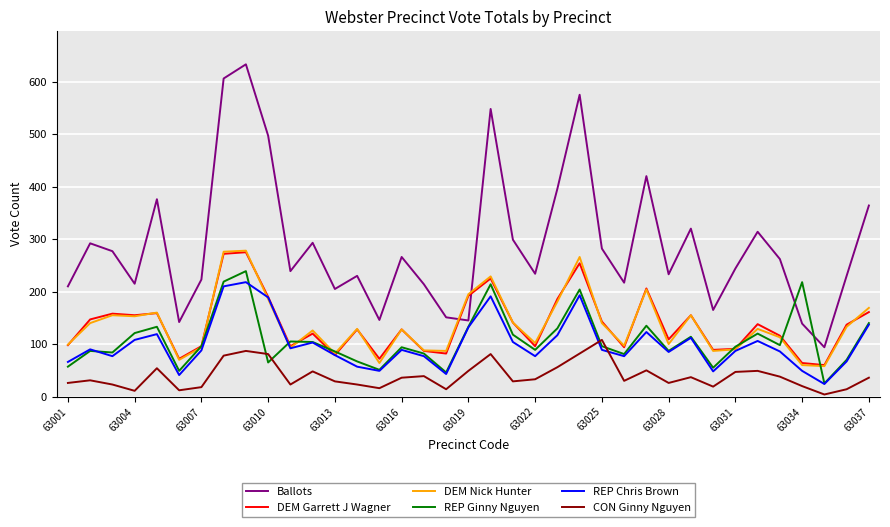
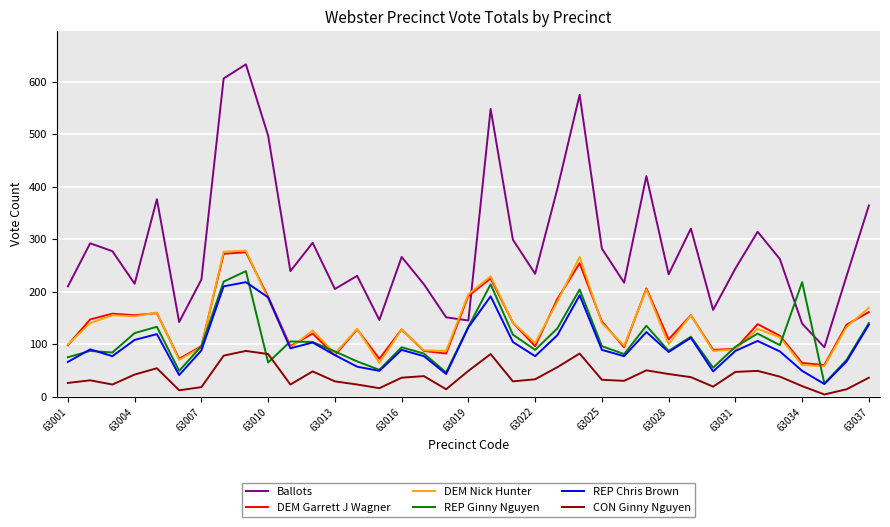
  {
    "Ballots": {
      "63001": 210,
      "63004": 220,
      "63007": 220,
      "63010": 500,
      "63013": 210,
      "63016": 270,
      "63019": 150,
      "63022": 230,
      "63025": 280,
      "63028": 230,
      "63031": 240,
      "63034": 140,
      "63037": 360
    },
    "DEM Garrett J Wagner": {
      "63022": 100,
      "63028": 110,
      "63037": 160
    },
    "DEM Nick Hunter": {
      "63022": 100,
      "63028": 100,
      "63037": 170
    },
    "REP Ginny Nguyen": {
-     "63001": 60,
+     "63001": 80,
      "63004": 120,
      "63010": 70,
      "63016": 90,
      "63022": 90,
      "63025": 100,
      "63034": 220
    },
    "REP Chris Brown": {
      "63001": 70,
      "63004": 110,
      "63007": 90,
      "63016": 90,
      "63022": 80,
      "63025": 90,
      "63034": 50
    },
    "CON Ginny Nguyen": {
      "63001": 30,
-     "63004": 10,
+     "63004": 40,
      "63007": 20,
      "63010": 80,
      "63013": 30,
      "63016": 40,
      "63019": 50,
      "63022": 30,
-     "63025": 110,
-     "63028": 30,
+     "63025": 30,
+     "63028": 40,
      "63031": 50,
      "63034": 20,
      "63037": 40
    }
  }
